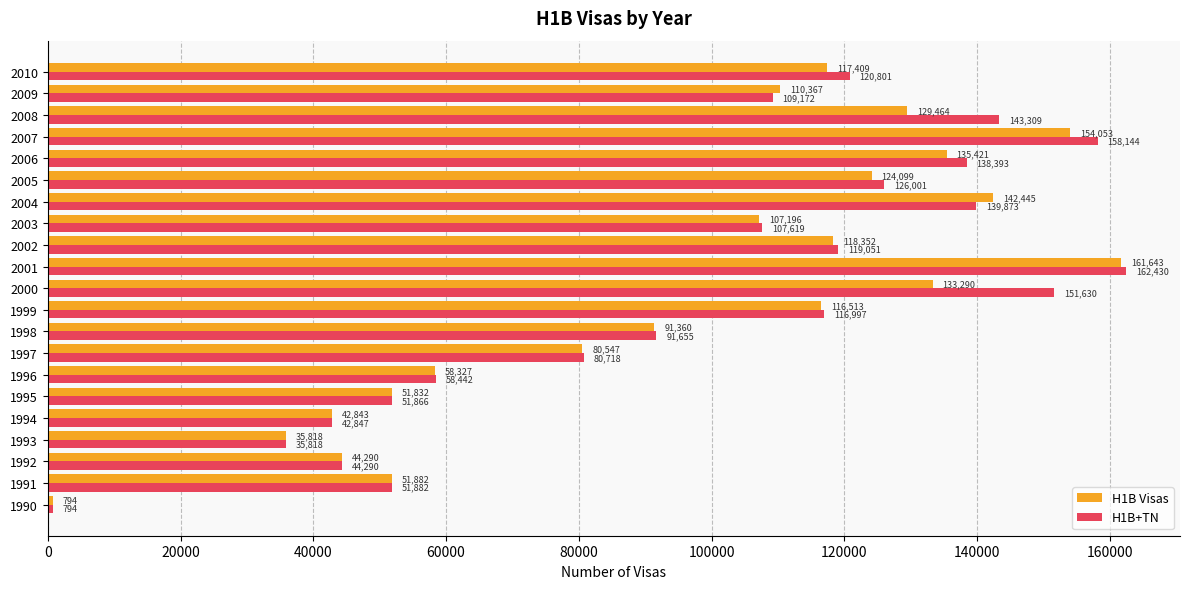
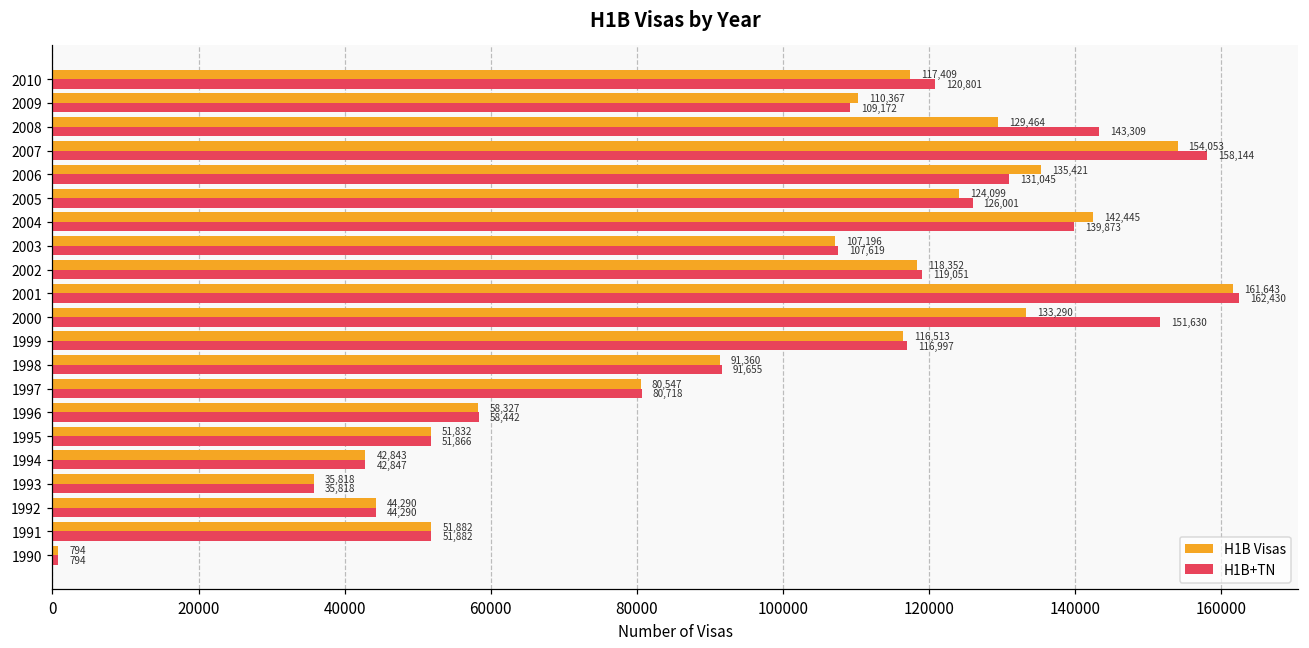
  {
    "H1B Visas": {
      "2010": "117,409",
      "2009": "110,367",
      "2008": "129,464",
      "2007": "154,053",
      "2006": "135,421",
      "2005": "124,099",
      "2004": "142,445",
      "2003": "107,196",
      "2002": "118,352",
      "2001": "161,643",
      "2000": "133,290",
      "1999": "116,513",
      "1998": "91,360",
      "1997": "80,547",
      "1996": "58,327",
      "1995": "51,832",
      "1994": "42,843",
      "1993": "35,818",
      "1992": "44,290",
      "1991": "51,882",
      "1990": "794"
    },
    "H1B+TN": {
      "2010": "120,801",
      "2009": "109,172",
      "2008": "143,309",
      "2007": "158,144",
-     "2006": "138,393",
+     "2006": "131,045",
      "2005": "126,001",
      "2004": "139,873",
      "2003": "107,619",
      "2002": "119,051",
      "2001": "162,430",
      "2000": "151,630",
      "1999": "116,997",
      "1998": "91,655",
      "1997": "80,718",
      "1996": "58,442",
      "1995": "51,866",
      "1994": "42,847",
      "1993": "35,818",
      "1992": "44,290",
      "1991": "51,882",
      "1990": "794"
    }
  }
